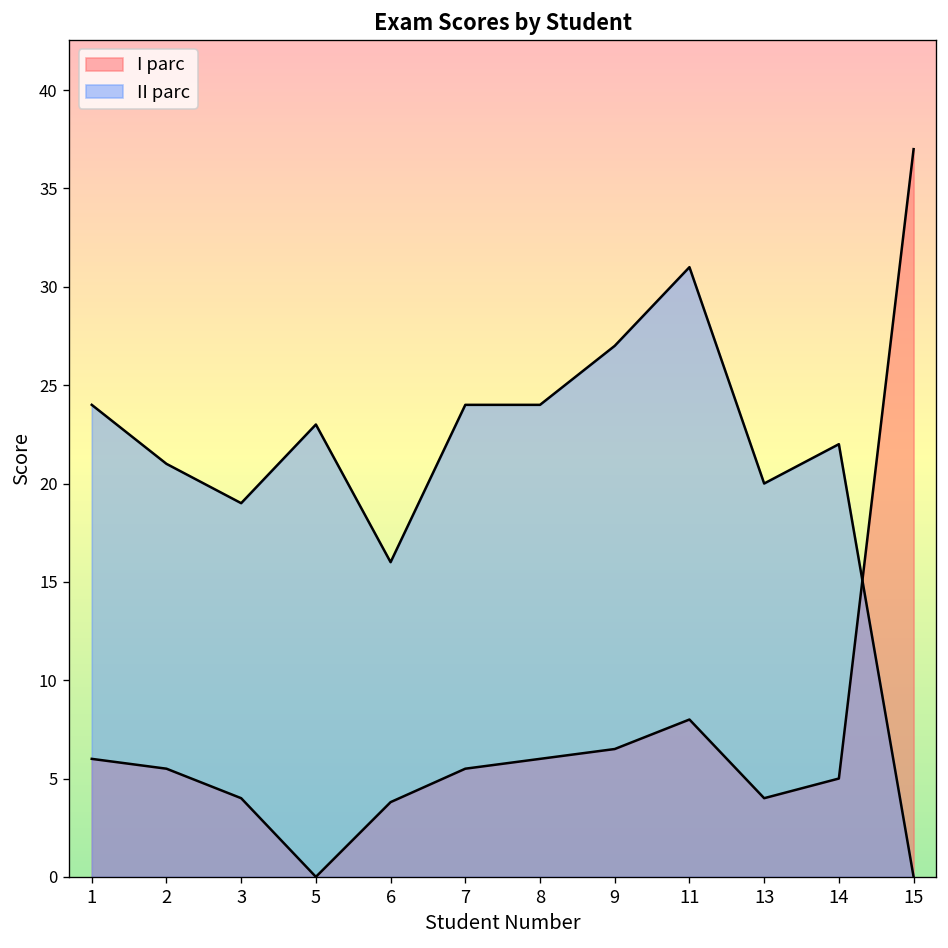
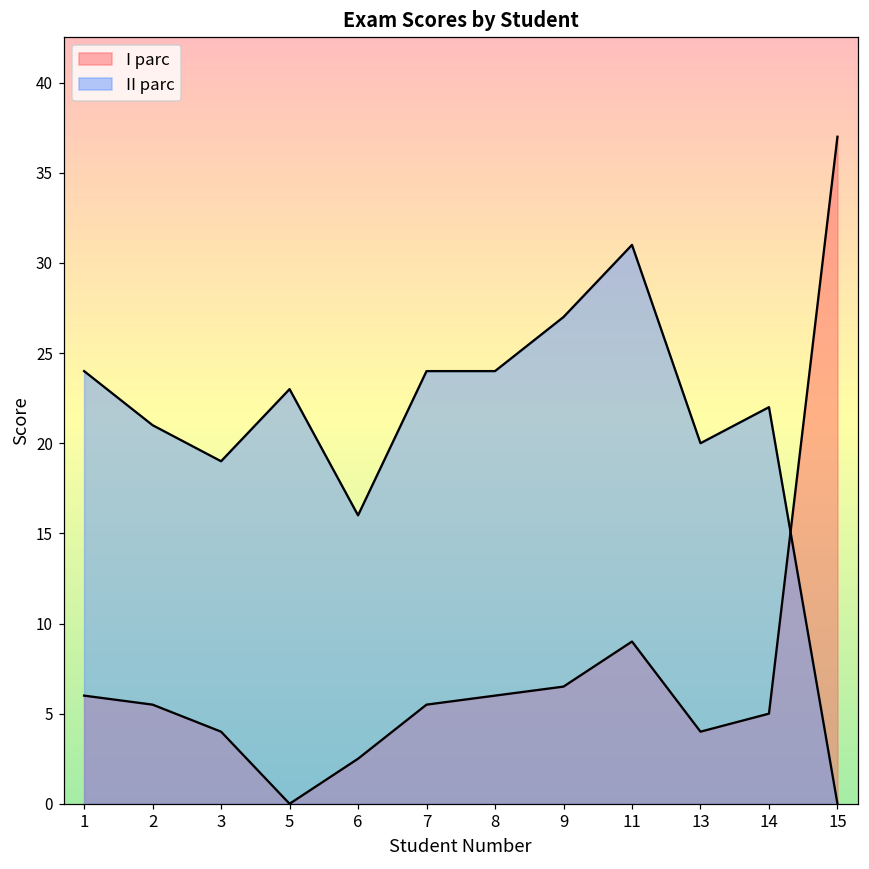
  {
    "I parc": {
      "1": 6.0,
      "2": 5.5,
      "3": 4.0,
      "5": 0.0,
-     "6": 3.8,
+     "6": 2.5,
      "7": 5.5,
      "8": 6.0,
      "9": 6.5,
-     "11": 8,
+     "11": 9,
      "13": 4.0,
      "14": 5.0,
      "15": 37.0
    },
    "II parc": {
      "1": 24.0,
      "2": 21.0,
      "3": 19.0,
      "5": 23.0,
      "6": 16.0,
      "7": 24.0,
      "8": 24.0,
      "9": 27.0,
      "11": 31.0,
      "13": 20.0,
      "14": 22.0,
      "15": 0.0
    }
  }
